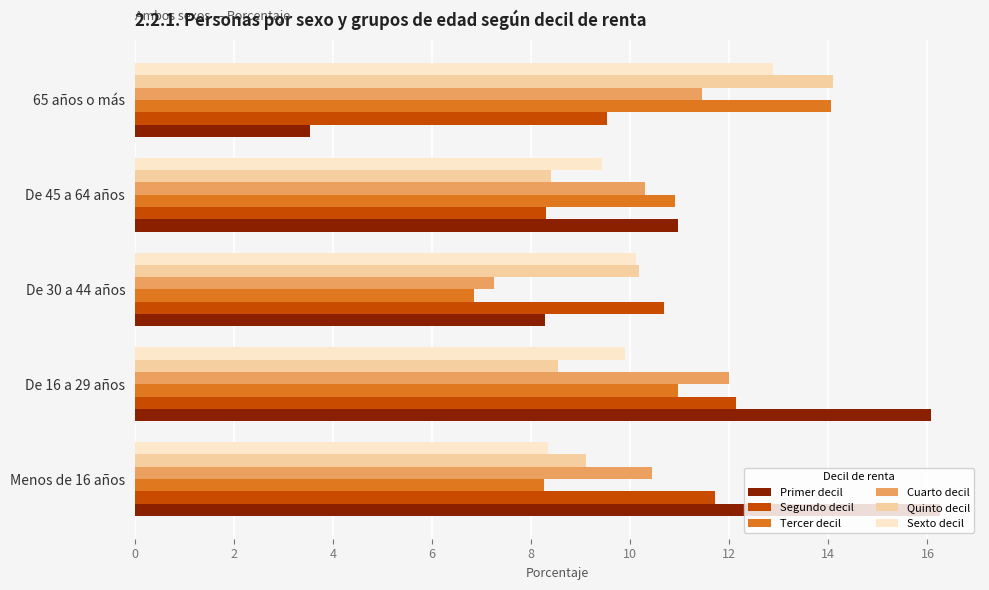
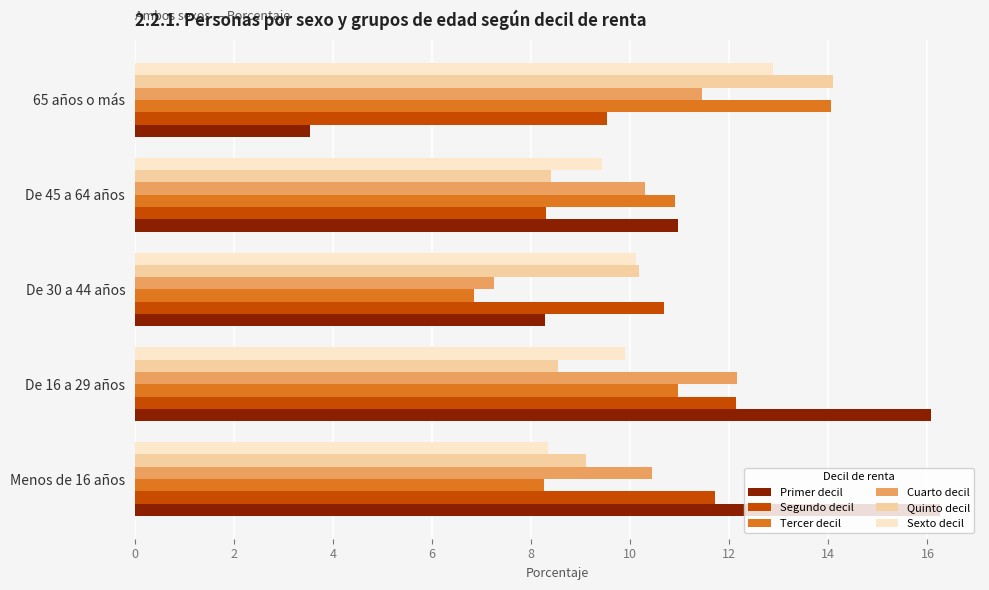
  {
    "Primer decil": {
      "65 años o más": 3.5,
      "De 45 a 64 años": 11.0,
      "De 30 a 44 años": 8.3,
      "De 16 a 29 años": 16.1
    },
    "Segundo decil": {
      "65 años o más": 9.5,
      "De 45 a 64 años": 8.3,
      "De 30 a 44 años": 10.7,
      "De 16 a 29 años": 12.1,
      "Menos de 16 años": 11.7
    },
    "Tercer decil": {
      "65 años o más": 14.0,
      "De 45 a 64 años": 10.9,
      "De 30 a 44 años": 6.8,
      "De 16 a 29 años": 11.0,
      "Menos de 16 años": 8.3
    },
    "Cuarto decil": {
      "65 años o más": 11.4,
      "De 45 a 64 años": 10.3,
      "De 30 a 44 años": 7.3,
-     "De 16 a 29 años": 12.0,
+     "De 16 a 29 años": 12.2,
      "Menos de 16 años": 10.4
    }
  }
